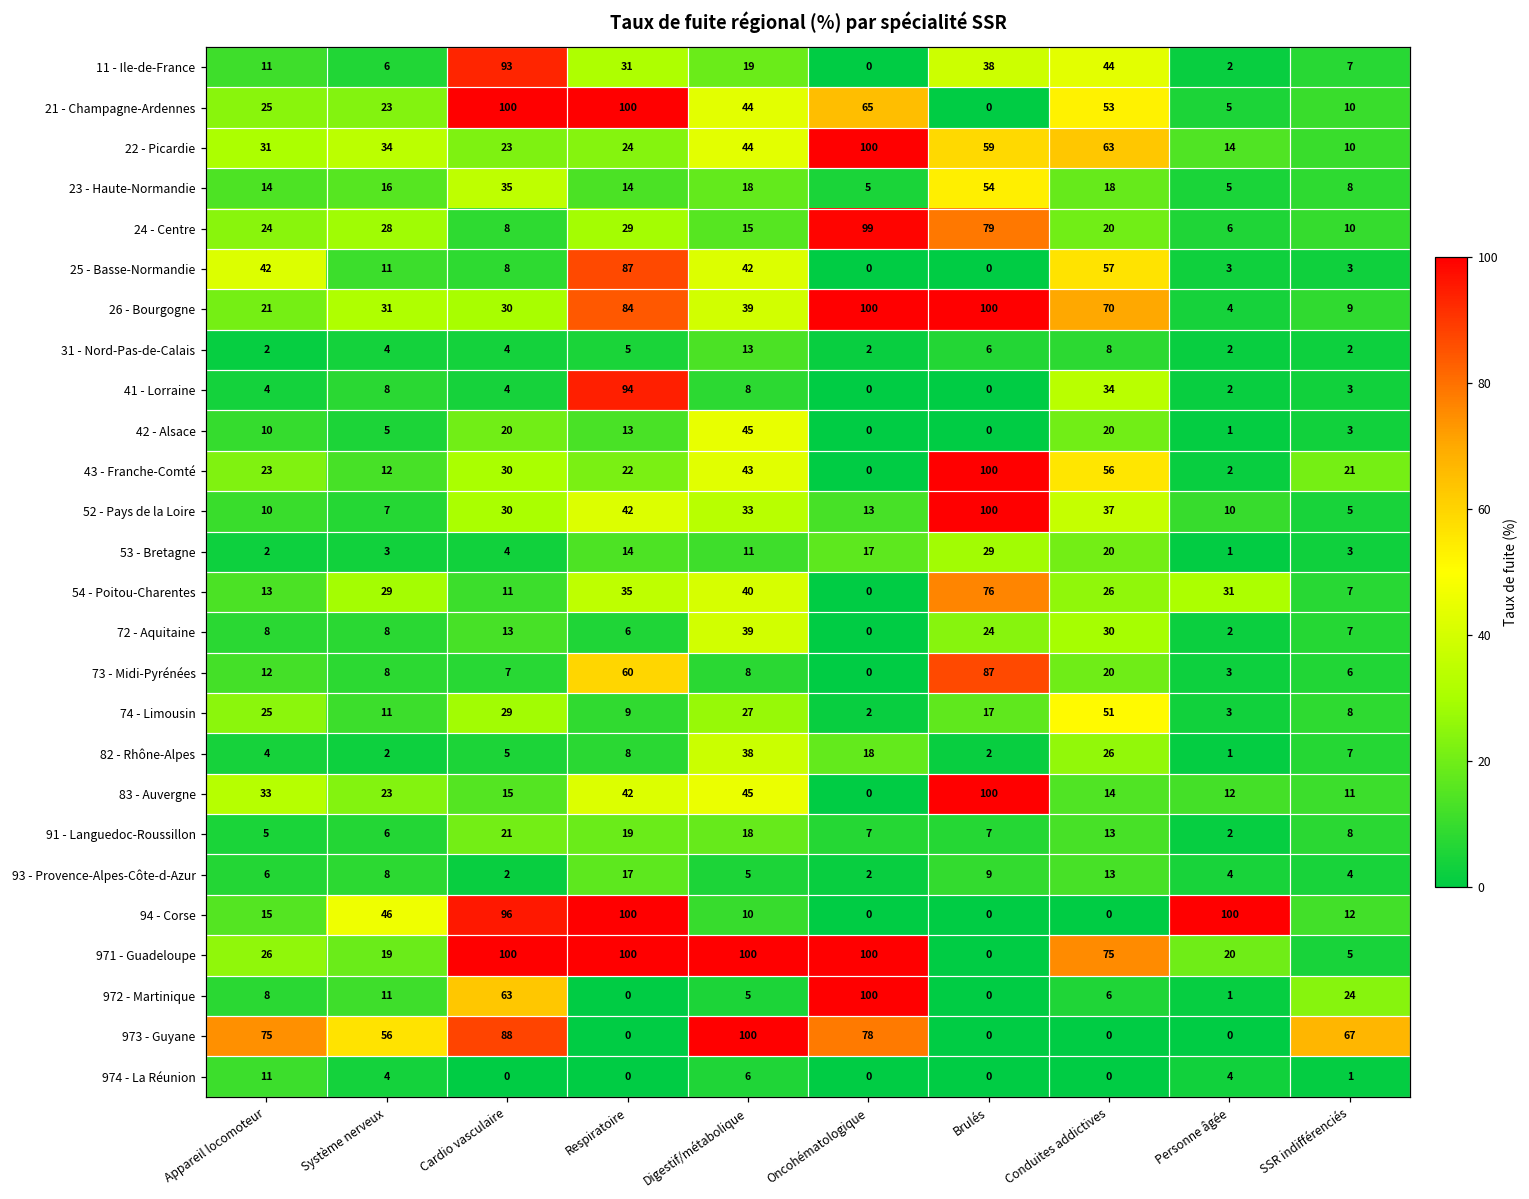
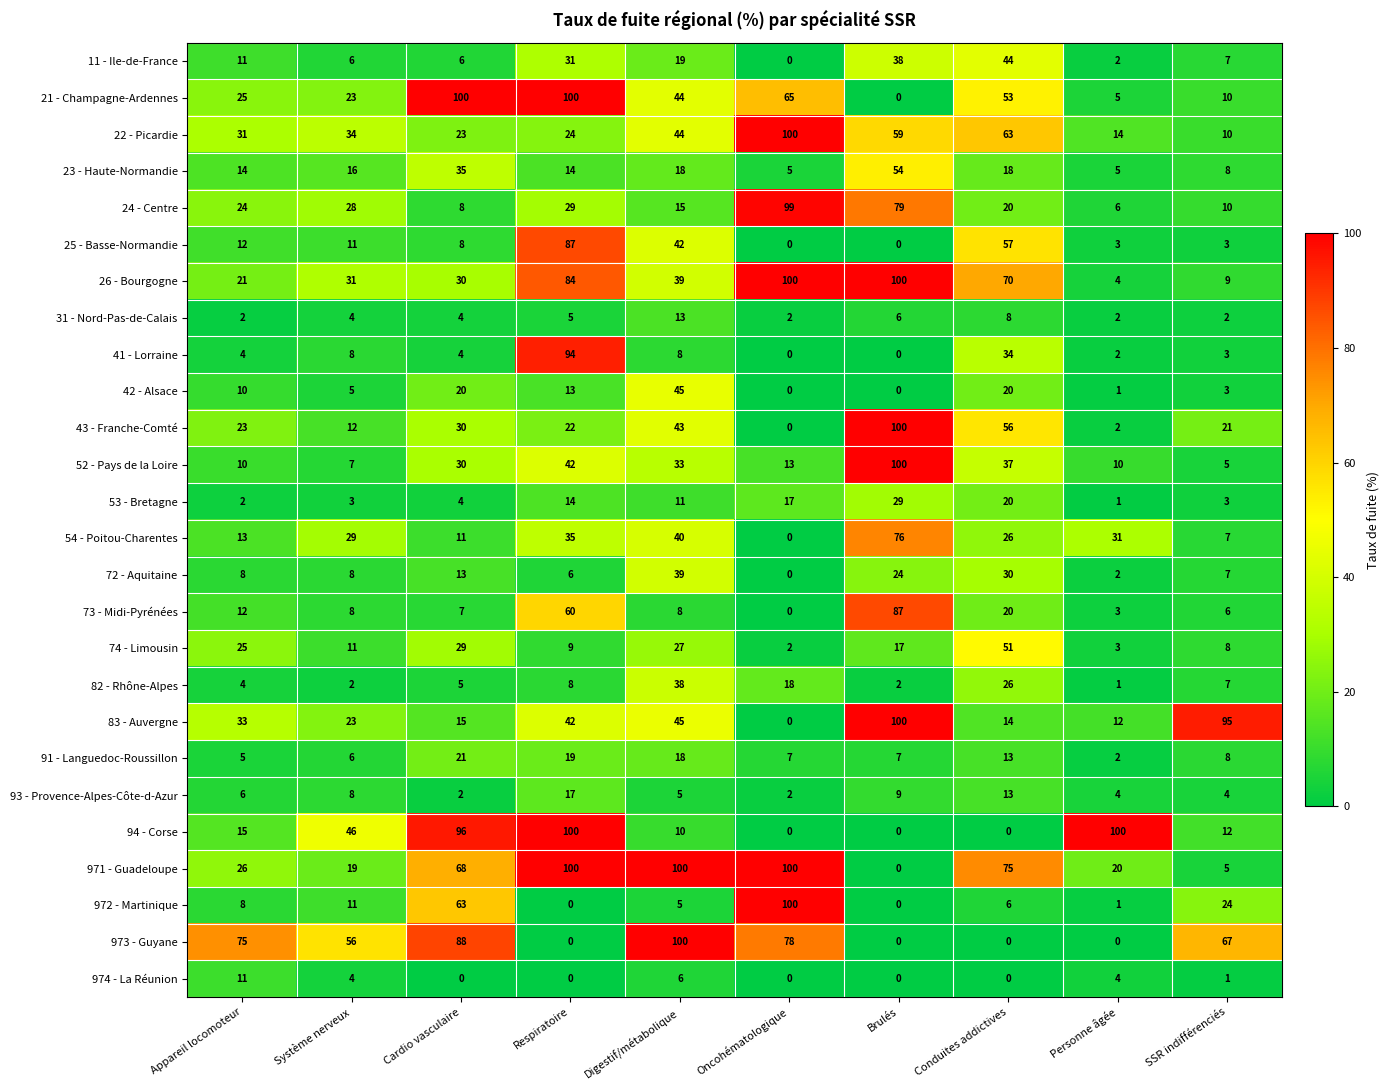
  {
    "11 - Ile-de-France": {
      "Appareil locomoteur": 11,
      "Système nerveux": 6,
-     "Cardio vasculaire": 93,
+     "Cardio vasculaire": 6,
      "Respiratoire": 31,
      "Digestif/métabolique": 19,
      "Oncohématologique": 0,
      "Brulés": 38,
      "Conduites addictives": 44,
      "Personne âgée": 2,
      "SSR indifférenciés": 7
    },
    "25 - Basse-Normandie": {
-     "Appareil locomoteur": 42,
+     "Appareil locomoteur": 12,
      "Système nerveux": 11,
      "Cardio vasculaire": 8,
      "Respiratoire": 87,
      "Digestif/métabolique": 42,
      "Oncohématologique": 0,
      "Brulés": 0,
      "Conduites addictives": 57,
      "Personne âgée": 3,
      "SSR indifférenciés": 3
    },
    "83 - Auvergne": {
      "Appareil locomoteur": 33,
      "Système nerveux": 23,
      "Cardio vasculaire": 15,
      "Respiratoire": 42,
      "Digestif/métabolique": 45,
      "Oncohématologique": 0,
      "Brulés": 100,
      "Conduites addictives": 14,
      "Personne âgée": 12,
-     "SSR indifférenciés": 11
+     "SSR indifférenciés": 95
    },
    "971 - Guadeloupe": {
      "Appareil locomoteur": 26,
      "Système nerveux": 19,
-     "Cardio vasculaire": 100,
+     "Cardio vasculaire": 68,
      "Respiratoire": 100,
      "Digestif/métabolique": 100,
      "Oncohématologique": 100,
      "Brulés": 0,
      "Conduites addictives": 75,
      "Personne âgée": 20,
      "SSR indifférenciés": 5
    }
  }
